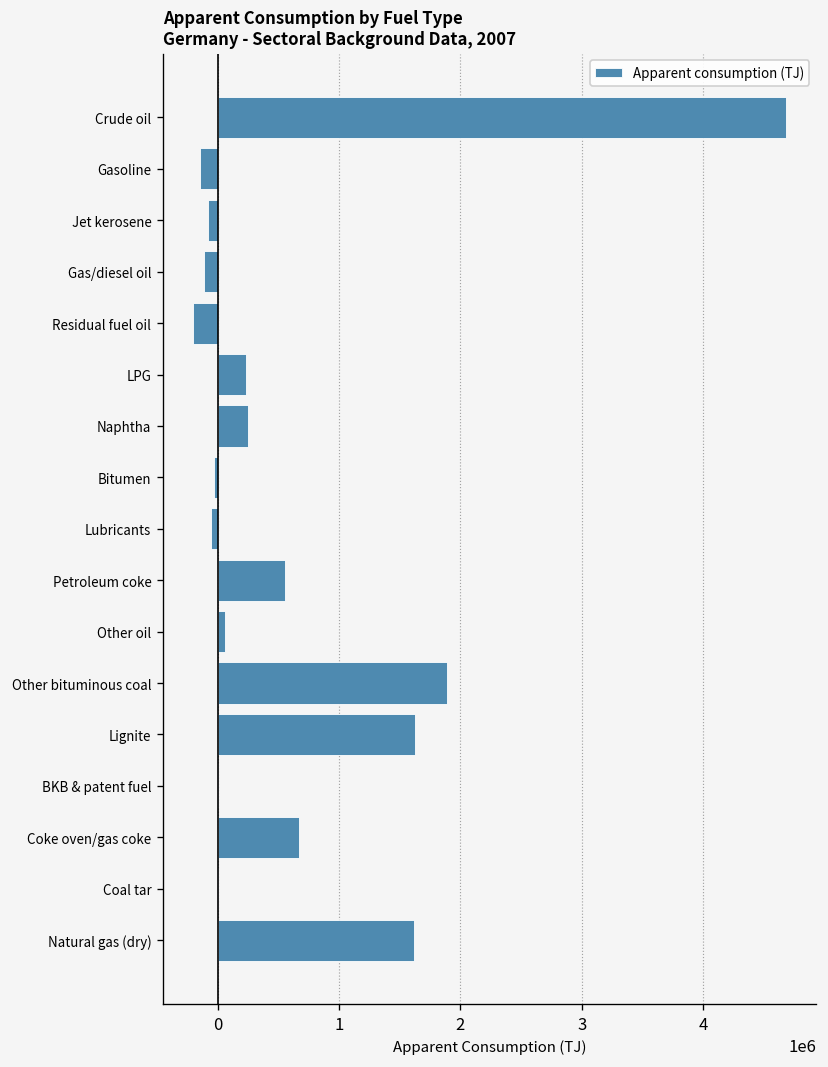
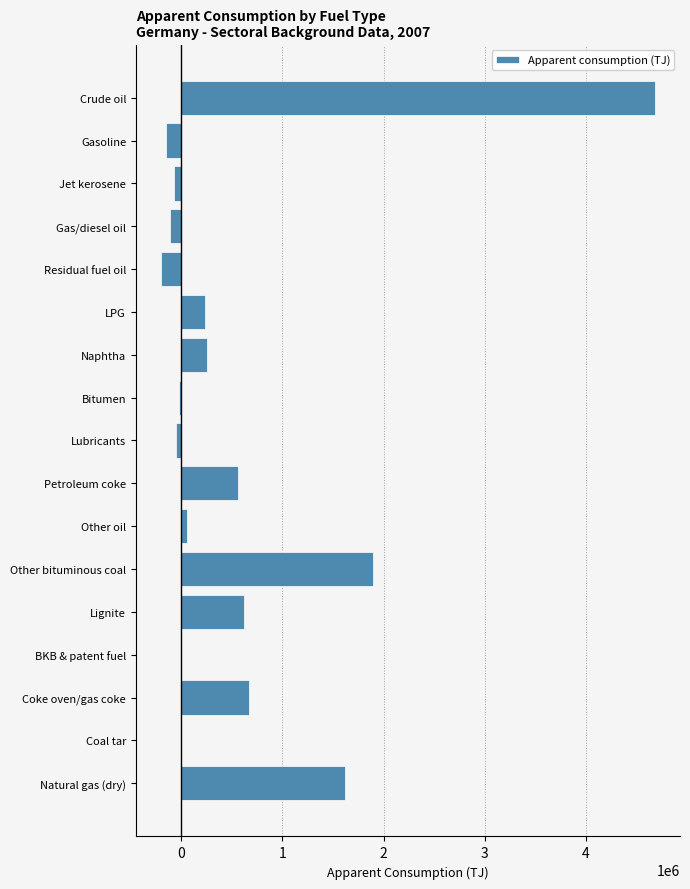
  {
    "Crude oil": 4680000,
    "Gasoline": -150000,
    "Jet kerosene": -80000,
    "Gas/diesel oil": -120000,
    "Residual fuel oil": -200000,
    "LPG": 230000,
    "Naphtha": 250000,
    "Bitumen": -30000,
    "Lubricants": -50000,
    "Petroleum coke": 560000,
    "Other oil": 60000,
    "Other bituminous coal": 1890000,
-   "Lignite": 1630000,
+   "Lignite": 620000,
    "Coke oven/gas coke": 670000,
    "Natural gas (dry)": 1620000
  }
